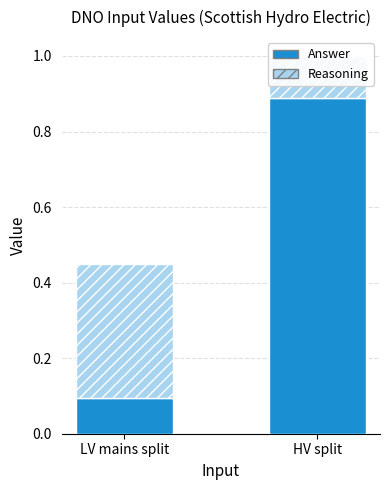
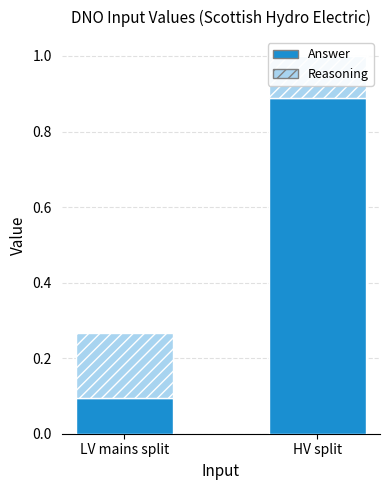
  {
    "Answer": {
      "LV mains split": 0.09,
      "HV split": 0.89
    },
    "Reasoning": {
-     "LV mains split": 0.36
+     "LV mains split": 0.17
    }
  }
